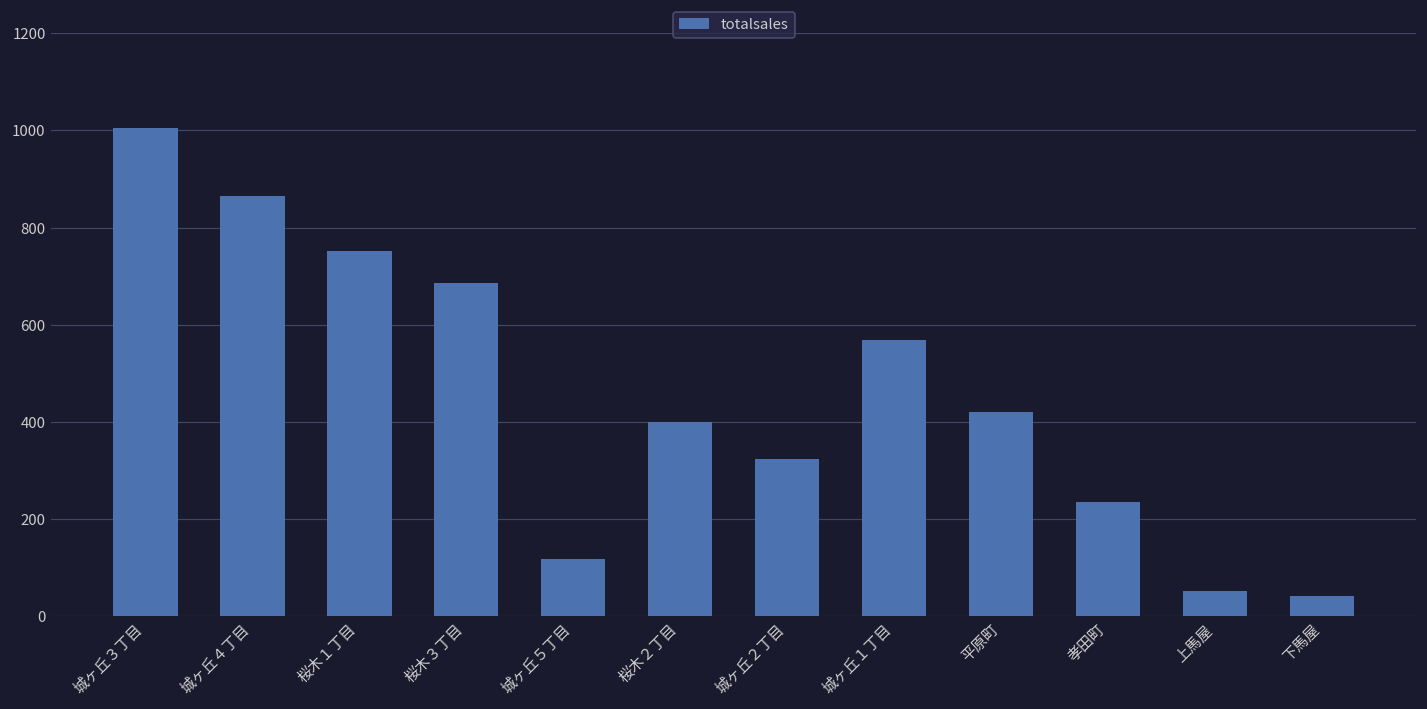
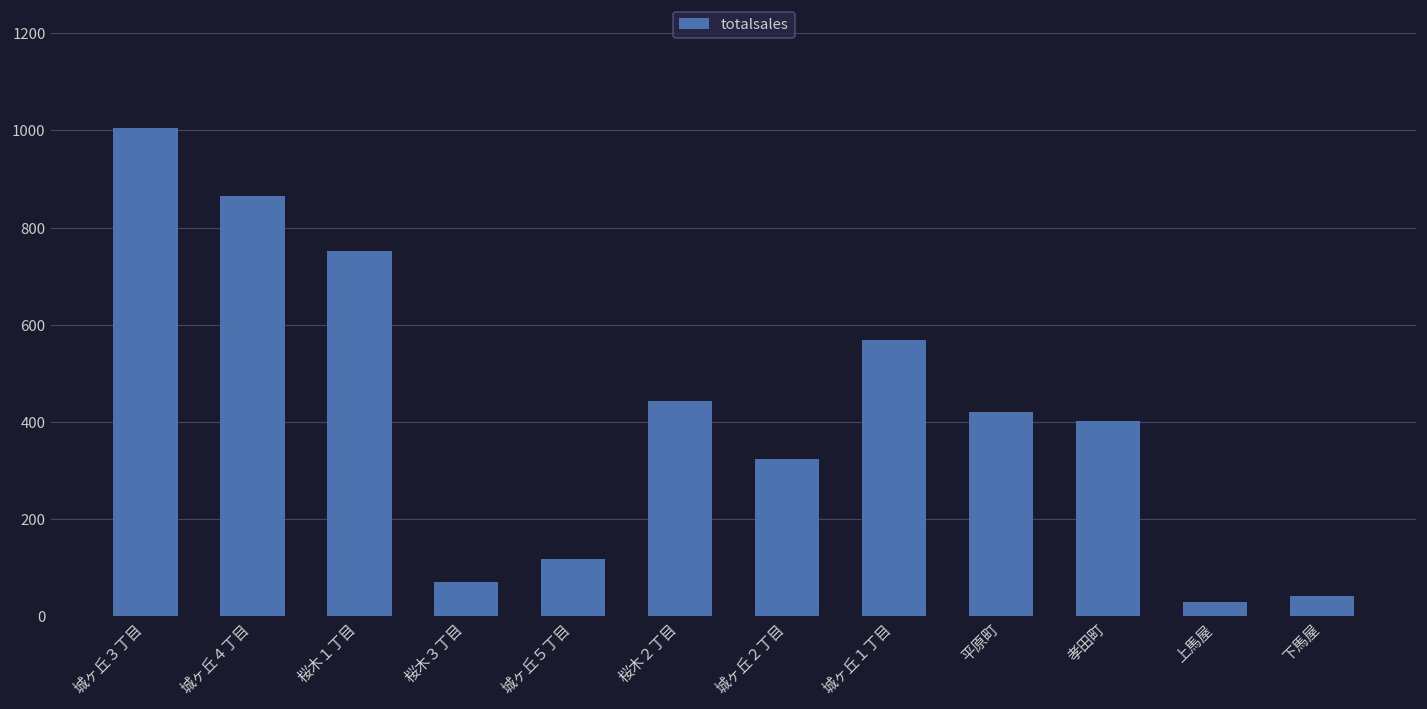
  {
    "城ヶ丘３丁目": 1010,
    "城ヶ丘４丁目": 870,
    "桜木１丁目": 750,
-   "桜木３丁目": 690,
+   "桜木３丁目": 70,
    "城ヶ丘５丁目": 120,
-   "桜木２丁目": 400,
+   "桜木２丁目": 440,
    "城ヶ丘２丁目": 320,
    "城ヶ丘１丁目": 570,
    "平原町": 420,
-   "孝田町": 240,
-   "上馬屋": 50,
+   "孝田町": 400,
+   "上馬屋": 30,
    "下馬屋": 40
  }
